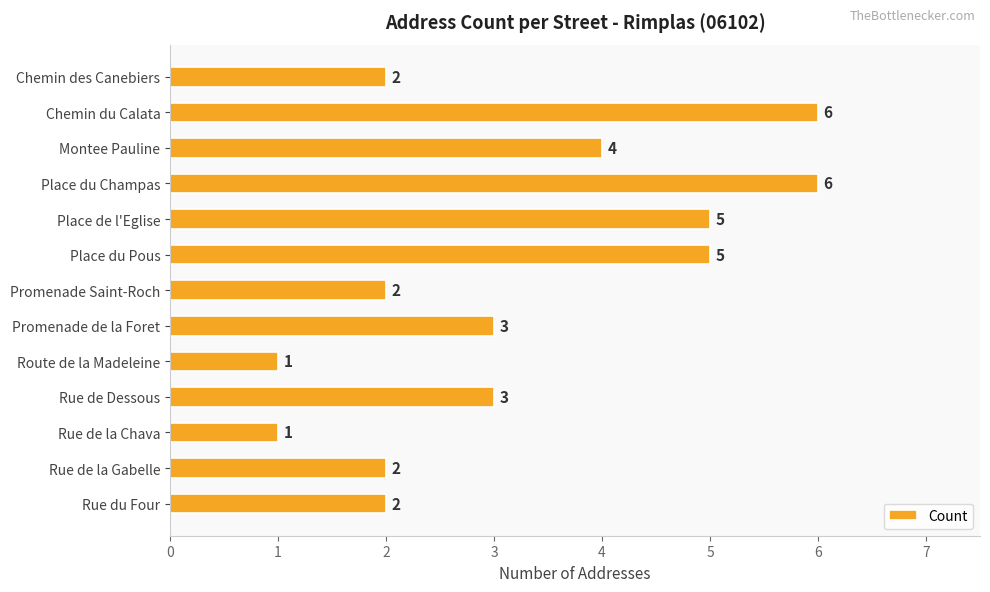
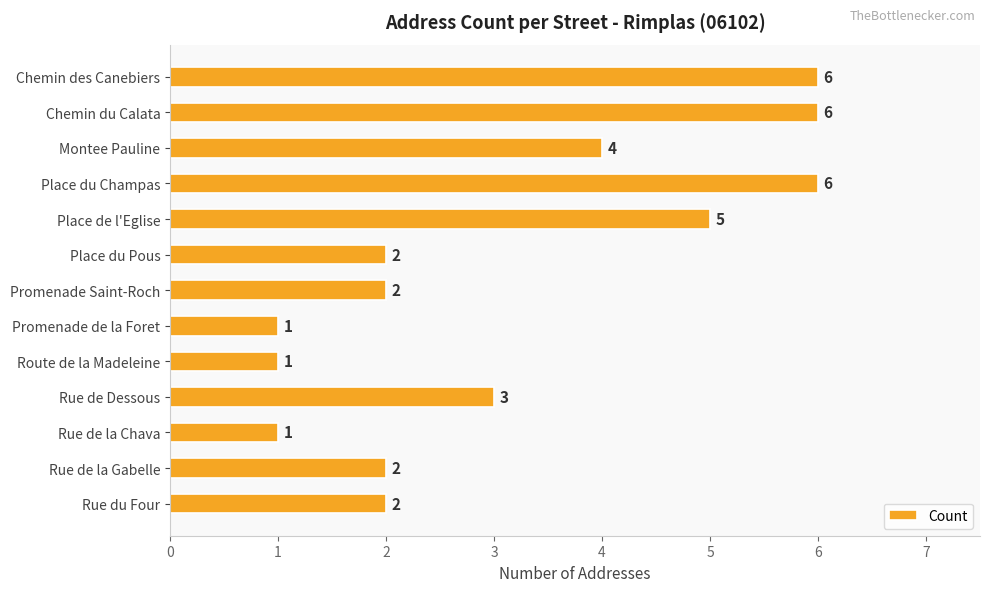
  {
-   "Chemin des Canebiers": 2,
+   "Chemin des Canebiers": 6,
    "Chemin du Calata": 6,
    "Montee Pauline": 4,
    "Place du Champas": 6,
    "Place de l'Eglise": 5,
-   "Place du Pous": 5,
+   "Place du Pous": 2,
    "Promenade Saint-Roch": 2,
-   "Promenade de la Foret": 3,
+   "Promenade de la Foret": 1,
    "Route de la Madeleine": 1,
    "Rue de Dessous": 3,
    "Rue de la Chava": 1,
    "Rue de la Gabelle": 2,
    "Rue du Four": 2
  }
